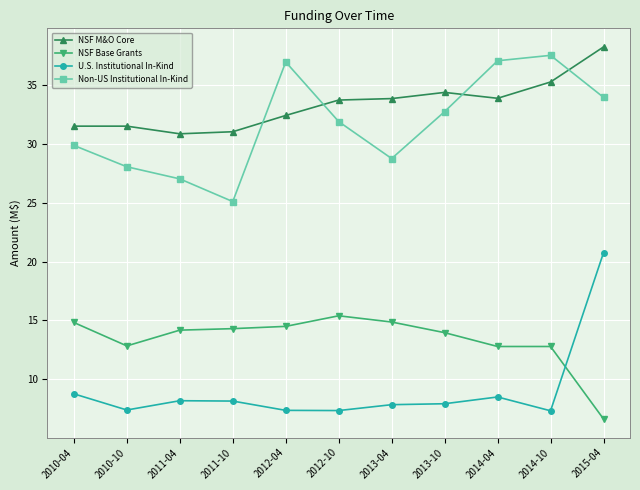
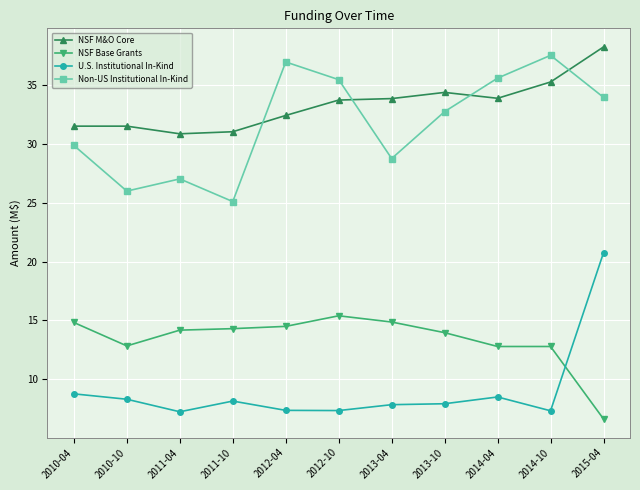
  {
    "U.S. Institutional In-Kind": {
      "2010-04": 8.8,
-     "2010-10": 7.4,
-     "2011-04": 8.2,
+     "2010-10": 8.3,
+     "2011-04": 7.2,
      "2011-10": 8.1,
      "2012-04": 7.4,
      "2012-10": 7.3,
      "2013-04": 7.8,
      "2013-10": 7.9,
      "2014-04": 8.5,
      "2014-10": 7.3,
      "2015-04": 20.8
    },
    "Non-US Institutional In-Kind": {
      "2010-04": 29.9,
-     "2010-10": 28.1,
+     "2010-10": 26.0,
      "2011-04": 27.0,
      "2011-10": 25.1,
      "2012-04": 37.0,
-     "2012-10": 31.9,
+     "2012-10": 35.5,
      "2013-04": 28.8,
      "2013-10": 32.7,
-     "2014-04": 37.1,
+     "2014-04": 35.6,
      "2014-10": 37.5,
      "2015-04": 34.0
    }
  }
